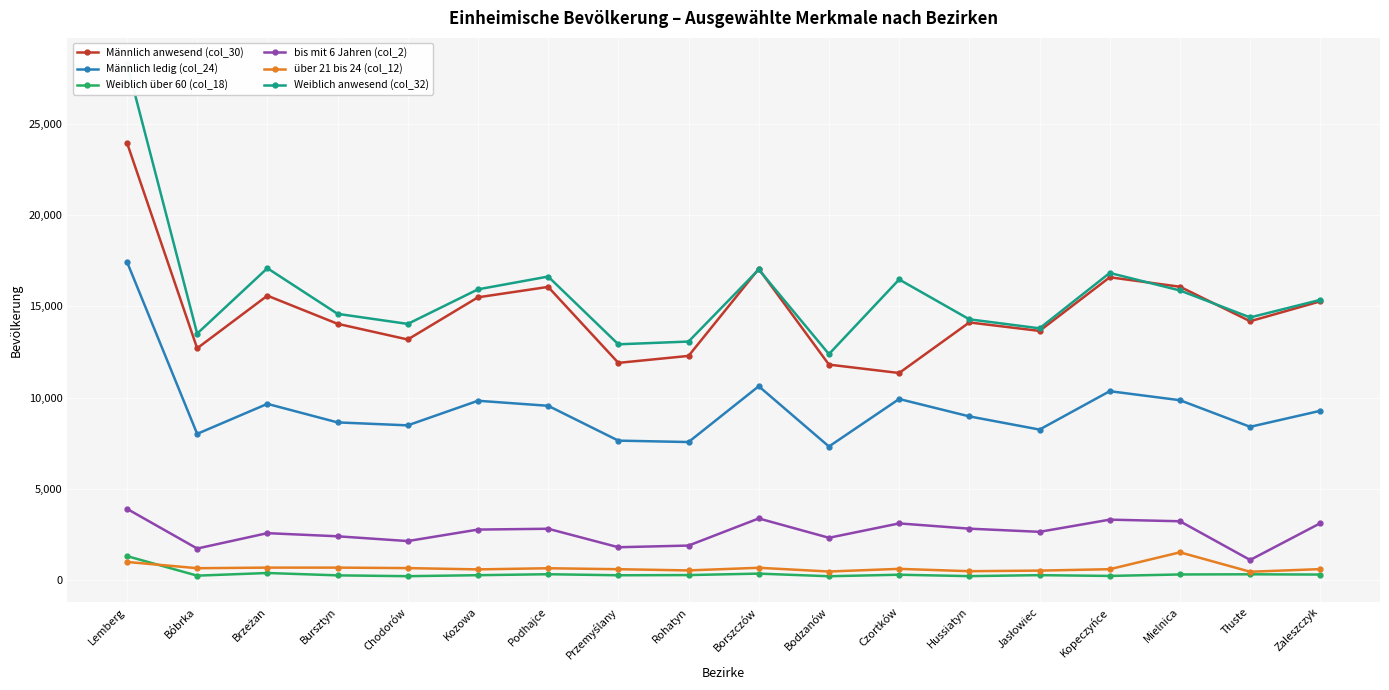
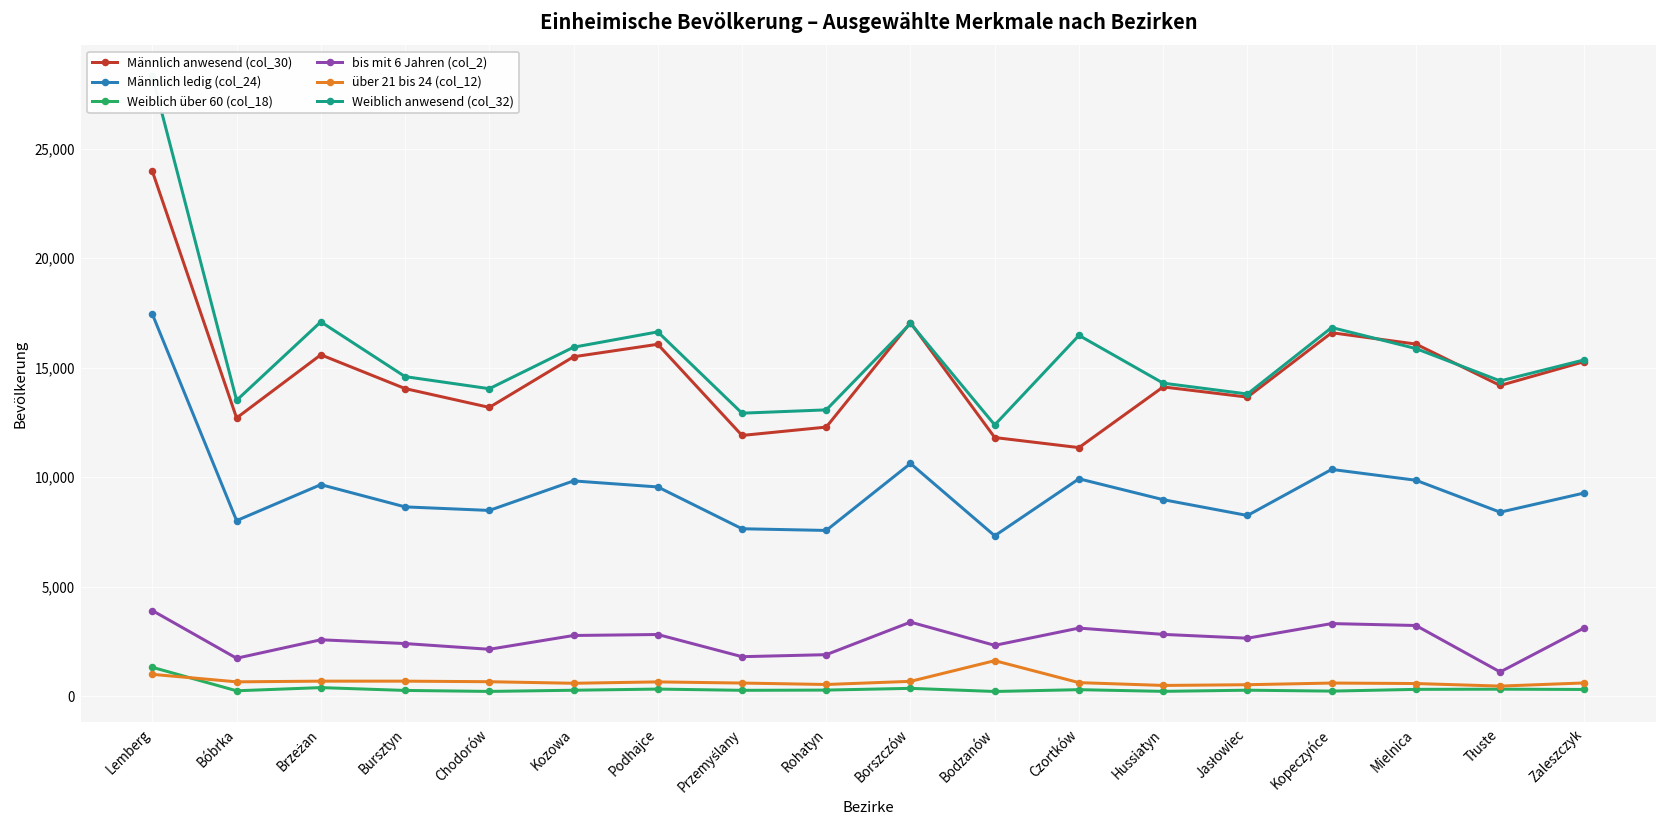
  {
    "Männlich anwesend (col_30)": {
      "Lemberg": "24,000",
      "Bóbrka": "12,700",
      "Brzeżan": "15,600",
      "Bursztyn": "14,000",
      "Chodorów": "13,200",
      "Kozowa": "15,500",
      "Podhajce": "16,100",
      "Przemyślany": "11,900",
      "Rohatyn": "12,300",
      "Bodzanów": "11,800",
      "Czortków": "11,400",
      "Hussiatyn": "14,100",
      "Jasłowiec": "13,700",
      "Kopeczyńce": "16,600",
      "Mielnica": "16,100",
      "Tłuste": "14,200"
    },
    "Männlich ledig (col_24)": {
      "Lemberg": "17,400",
      "Bóbrka": "8,000",
      "Brzeżan": "9,700",
      "Bursztyn": "8,600",
      "Chodorów": "8,500",
      "Kozowa": "9,800",
      "Podhajce": "9,600",
      "Przemyślany": "7,600",
      "Rohatyn": "7,600",
      "Borszczów": "10,600",
      "Bodzanów": "7,300",
      "Czortków": "9,900",
      "Hussiatyn": "9,000",
      "Jasłowiec": "8,300",
      "Kopeczyńce": "10,400",
      "Mielnica": "9,900",
      "Tłuste": "8,400",
      "Zaleszczyk": "9,300"
    },
    "bis mit 6 Jahren (col_2)": {
      "Lemberg": "3,900",
      "Bóbrka": "1,700",
      "Brzeżan": "2,600",
      "Bursztyn": "2,400",
      "Chodorów": "2,100",
      "Kozowa": "2,800",
      "Podhajce": "2,800",
      "Przemyślany": "1,800",
      "Rohatyn": "1,900",
      "Borszczów": "3,400",
      "Bodzanów": "2,300",
      "Czortków": "3,100",
      "Hussiatyn": "2,800",
      "Jasłowiec": "2,600",
      "Kopeczyńce": "3,300",
      "Mielnica": "3,200",
      "Tłuste": "1,100",
      "Zaleszczyk": "3,100"
    },
    "über 21 bis 24 (col_12)": {
      "Lemberg": "1,000",
      "Bóbrka": "700",
      "Brzeżan": "700",
      "Bursztyn": "700",
      "Chodorów": "700",
      "Kozowa": "600",
      "Podhajce": "700",
      "Przemyślany": "600",
      "Rohatyn": "500",
      "Borszczów": "700",
-     "Bodzanów": "500",
+     "Bodzanów": "1,600",
      "Czortków": "600",
      "Hussiatyn": "500",
      "Jasłowiec": "500",
      "Kopeczyńce": "600",
-     "Mielnica": "1,500",
+     "Mielnica": "600",
      "Tłuste": "500",
      "Zaleszczyk": "600"
    }
  }
